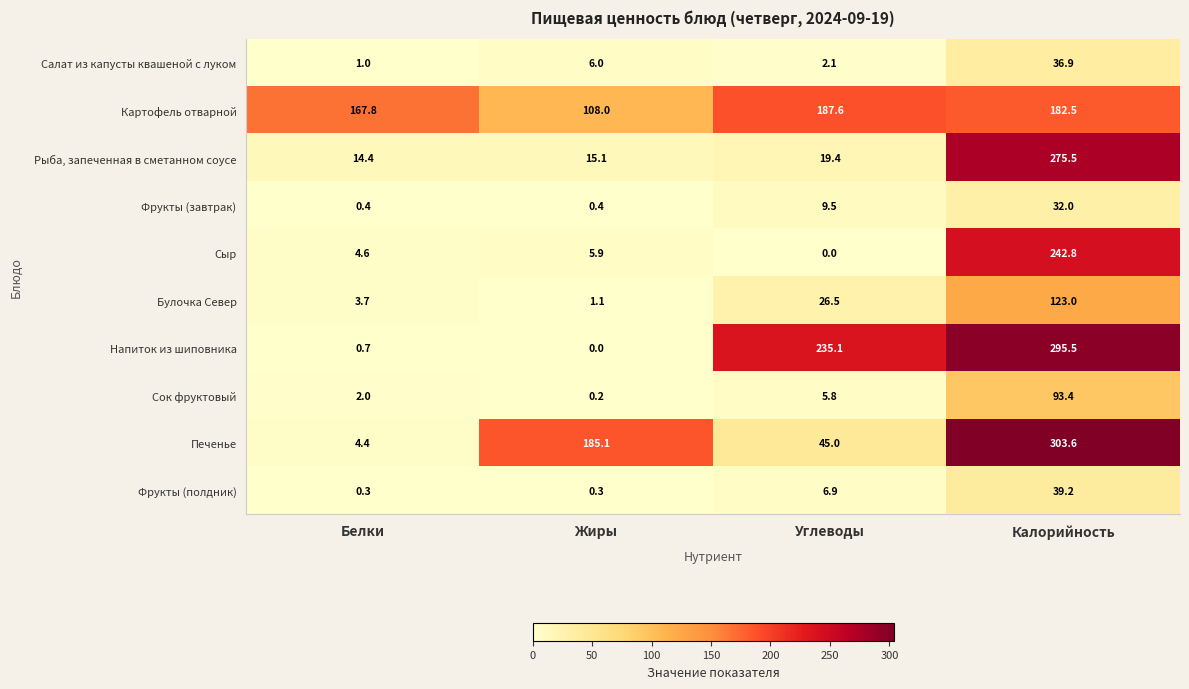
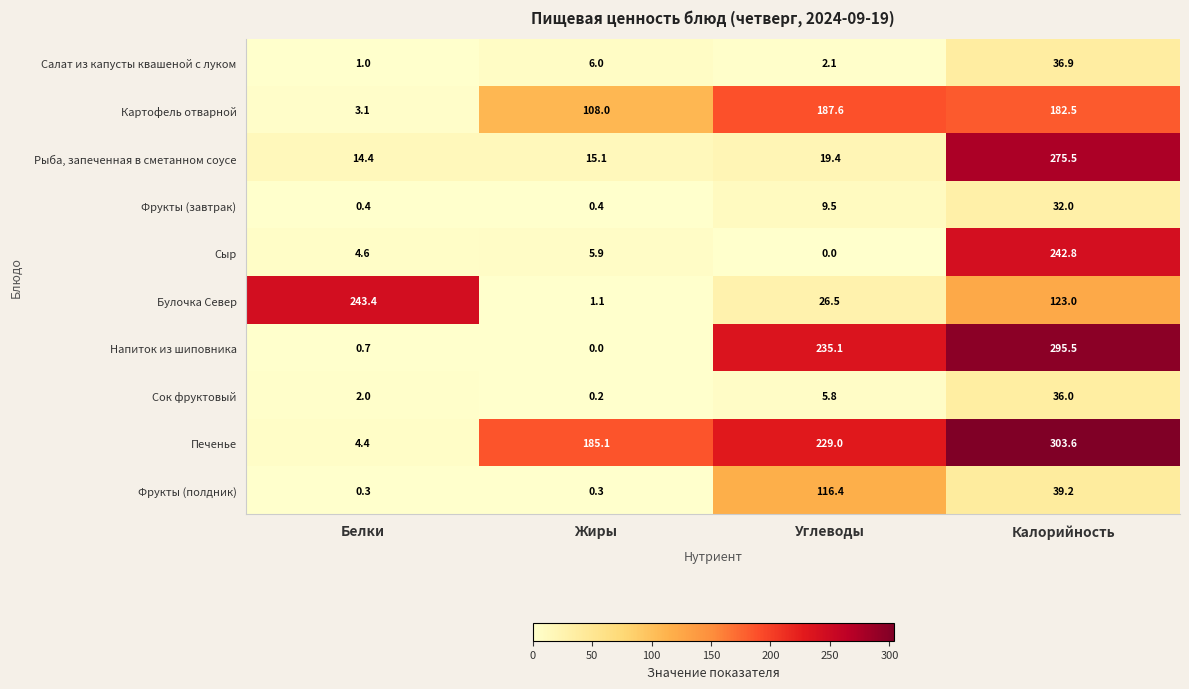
  {
    "Салат из капусты квашеной с луком": {
      "Белки": 1.0,
      "Жиры": 6.0,
      "Углеводы": 2.1,
      "Калорийность": 36.9
    },
    "Картофель отварной": {
-     "Белки": 167.8,
+     "Белки": 3.1,
      "Жиры": 108.0,
      "Углеводы": 187.6,
      "Калорийность": 182.5
    },
    "Рыба, запеченная в сметанном соусе": {
      "Белки": 14.4,
      "Жиры": 15.1,
      "Углеводы": 19.4,
      "Калорийность": 275.5
    },
    "Фрукты (завтрак)": {
      "Белки": 0.4,
      "Жиры": 0.4,
      "Углеводы": 9.5,
      "Калорийность": 32.0
    },
    "Сыр": {
      "Белки": 4.6,
      "Жиры": 5.9,
      "Углеводы": 0.0,
      "Калорийность": 242.8
    },
    "Булочка Север": {
-     "Белки": 3.7,
+     "Белки": 243.4,
      "Жиры": 1.1,
      "Углеводы": 26.5,
      "Калорийность": 123.0
    },
    "Напиток из шиповника": {
      "Белки": 0.7,
      "Жиры": 0.0,
      "Углеводы": 235.1,
      "Калорийность": 295.5
    },
    "Сок фруктовый": {
      "Белки": 2.0,
      "Жиры": 0.2,
      "Углеводы": 5.8,
-     "Калорийность": 93.4
+     "Калорийность": 36.0
    },
    "Печенье": {
      "Белки": 4.4,
      "Жиры": 185.1,
-     "Углеводы": 45.0,
+     "Углеводы": 229.0,
      "Калорийность": 303.6
    },
    "Фрукты (полдник)": {
      "Белки": 0.3,
      "Жиры": 0.3,
-     "Углеводы": 6.9,
+     "Углеводы": 116.4,
      "Калорийность": 39.2
    }
  }
